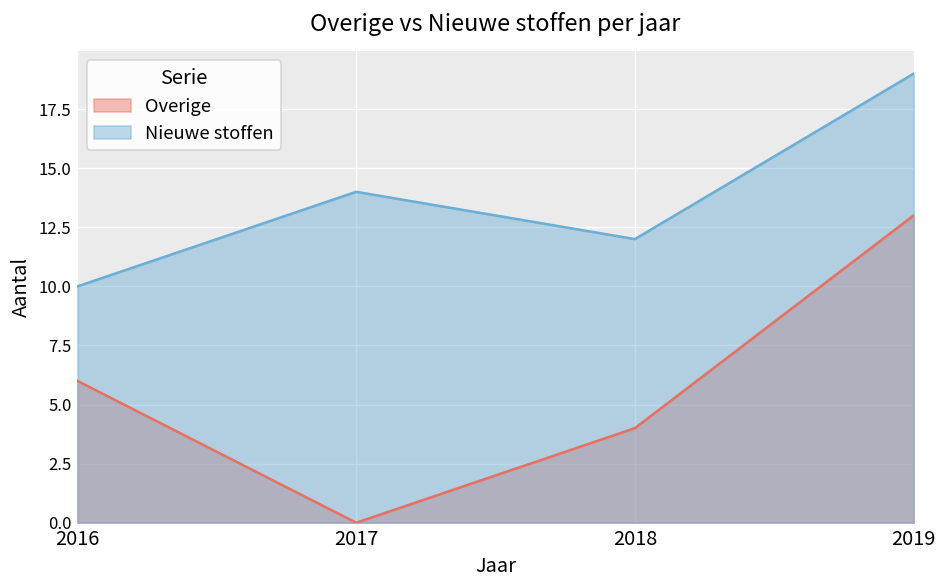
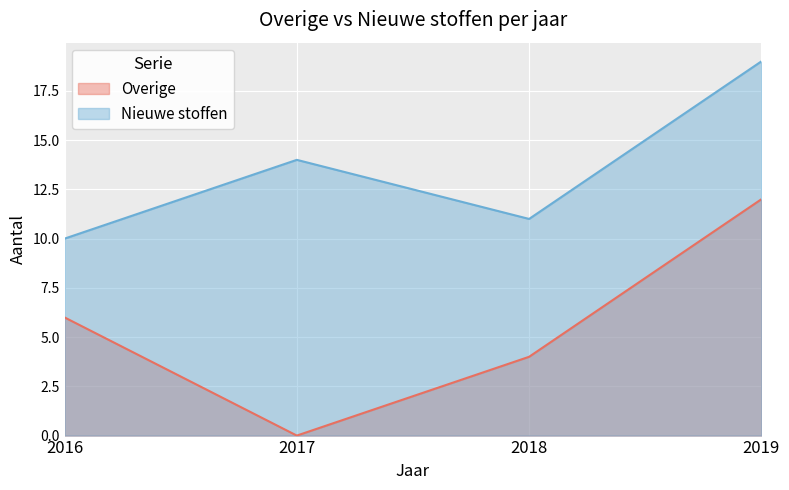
  {
    "Overige": {
      "2016": 6,
      "2017": 0,
      "2018": 4,
-     "2019": 13
+     "2019": 12
    },
    "Nieuwe stoffen": {
      "2016": 10,
      "2017": 14,
-     "2018": 12,
+     "2018": 11,
      "2019": 19
    }
  }
